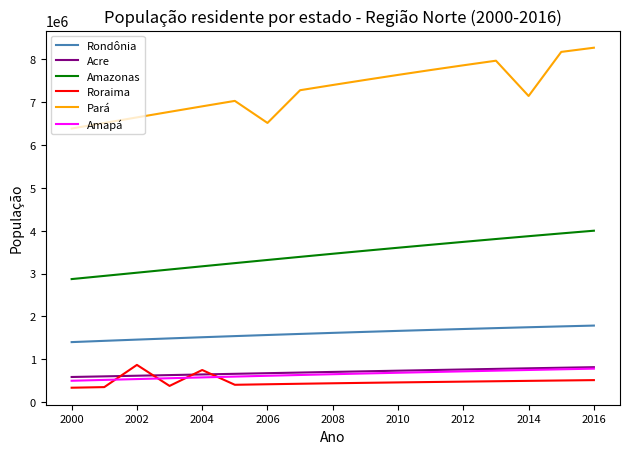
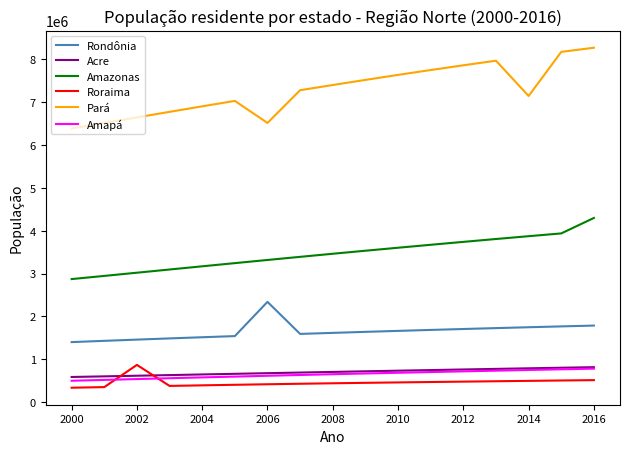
  {
    "Rondônia": {
      "2000": 1400000,
      "2002": 1500000,
      "2004": 1500000,
-     "2006": 1600000,
+     "2006": 2300000,
      "2008": 1600000,
      "2010": 1700000,
      "2012": 1700000,
      "2014": 1700000,
      "2016": 1800000
    },
    "Acre": {
      "2000": 600000,
      "2002": 600000,
      "2004": 600000,
      "2006": 700000
    },
    "Amazonas": {
      "2000": 2900000,
      "2002": 3000000,
      "2004": 3200000,
      "2006": 3300000,
      "2008": 3500000,
      "2010": 3600000,
      "2012": 3700000,
      "2014": 3900000,
-     "2016": 4000000
+     "2016": 4300000
    },
    "Roraima": {
      "2000": 300000,
      "2002": 900000,
-     "2004": 800000,
+     "2004": 400000,
      "2006": 400000,
      "2008": 400000,
      "2010": 500000,
      "2012": 500000,
      "2014": 500000,
      "2016": 500000
    },
    "Pará": {
      "2004": 6900000,
      "2006": 6500000,
      "2008": 7400000,
      "2010": 7600000,
      "2012": 7900000,
      "2014": 7100000,
      "2016": 8300000
    },
    "Amapá": {
      "2000": 500000,
      "2002": 500000,
      "2004": 600000,
      "2006": 600000
    }
  }
